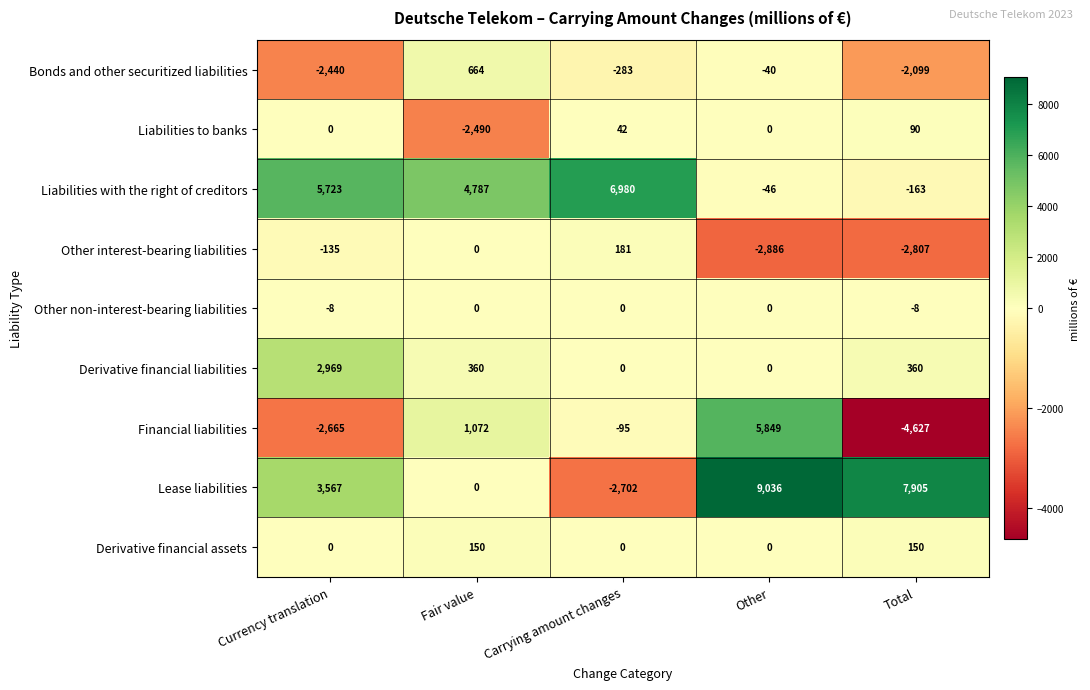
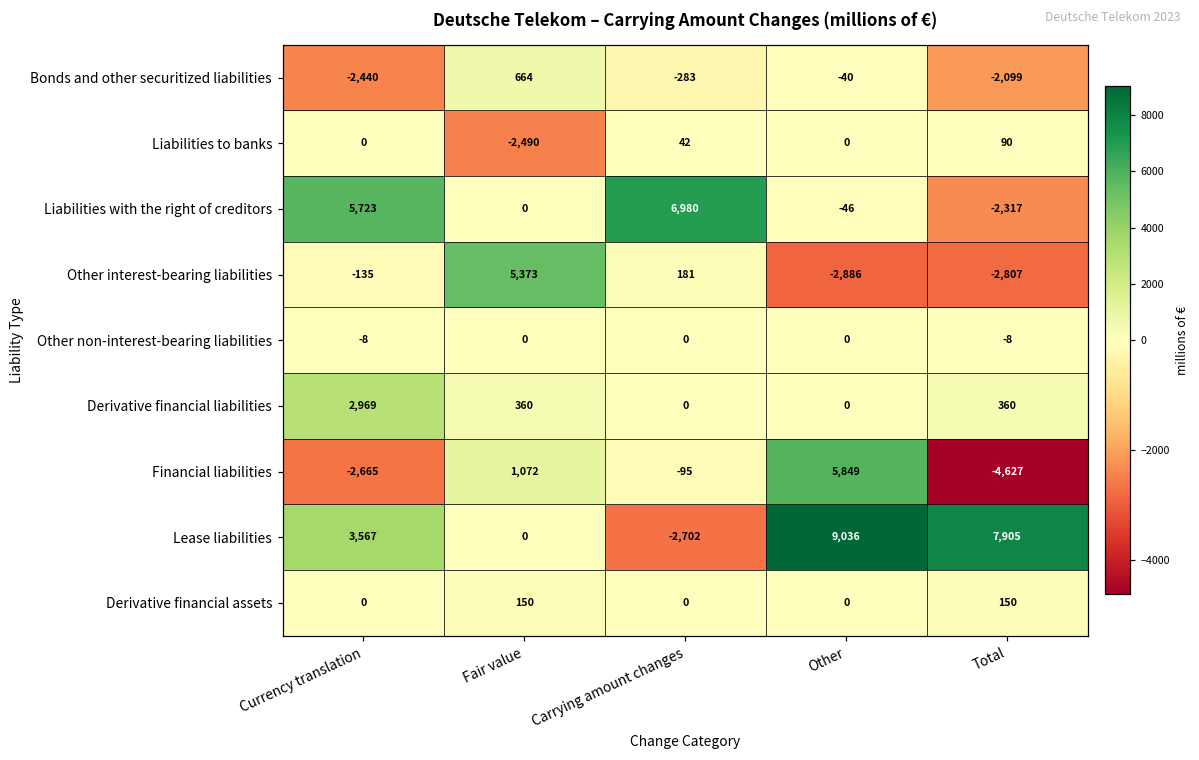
  {
    "Bonds and other securitized liabilities": {
      "Currency translation": "-2,440",
      "Fair value": "664",
      "Carrying amount changes": "-283",
      "Other": "-40",
      "Total": "-2,099"
    },
    "Liabilities to banks": {
      "Currency translation": "0",
      "Fair value": "-2,490",
      "Carrying amount changes": "42",
      "Other": "0",
      "Total": "90"
    },
    "Liabilities with the right of creditors": {
      "Currency translation": "5,723",
-     "Fair value": "4,787",
+     "Fair value": "0",
      "Carrying amount changes": "6,980",
      "Other": "-46",
-     "Total": "-163"
+     "Total": "-2,317"
    },
    "Other interest-bearing liabilities": {
      "Currency translation": "-135",
-     "Fair value": "0",
+     "Fair value": "5,373",
      "Carrying amount changes": "181",
      "Other": "-2,886",
      "Total": "-2,807"
    },
    "Other non-interest-bearing liabilities": {
      "Currency translation": "-8",
      "Fair value": "0",
      "Carrying amount changes": "0",
      "Other": "0",
      "Total": "-8"
    },
    "Derivative financial liabilities": {
      "Currency translation": "2,969",
      "Fair value": "360",
      "Carrying amount changes": "0",
      "Other": "0",
      "Total": "360"
    },
    "Financial liabilities": {
      "Currency translation": "-2,665",
      "Fair value": "1,072",
      "Carrying amount changes": "-95",
      "Other": "5,849",
      "Total": "-4,627"
    },
    "Lease liabilities": {
      "Currency translation": "3,567",
      "Fair value": "0",
      "Carrying amount changes": "-2,702",
      "Other": "9,036",
      "Total": "7,905"
    },
    "Derivative financial assets": {
      "Currency translation": "0",
      "Fair value": "150",
      "Carrying amount changes": "0",
      "Other": "0",
      "Total": "150"
    }
  }
